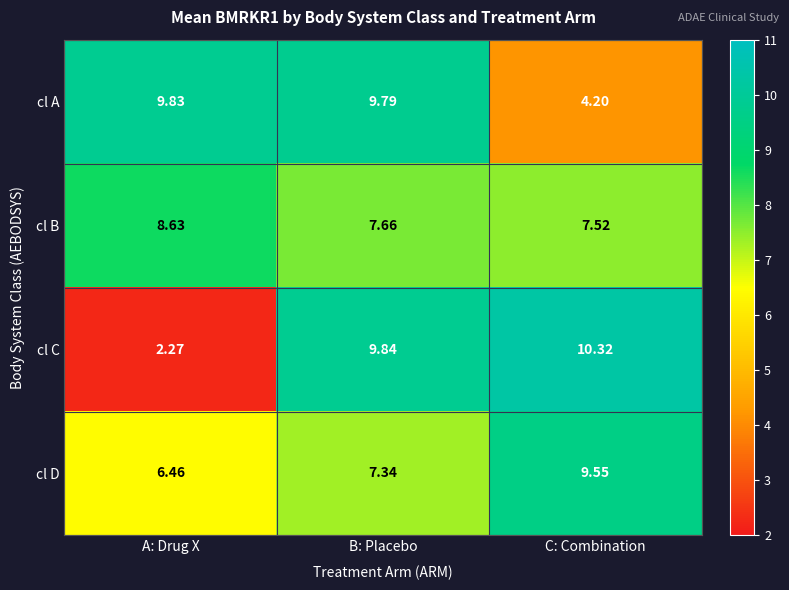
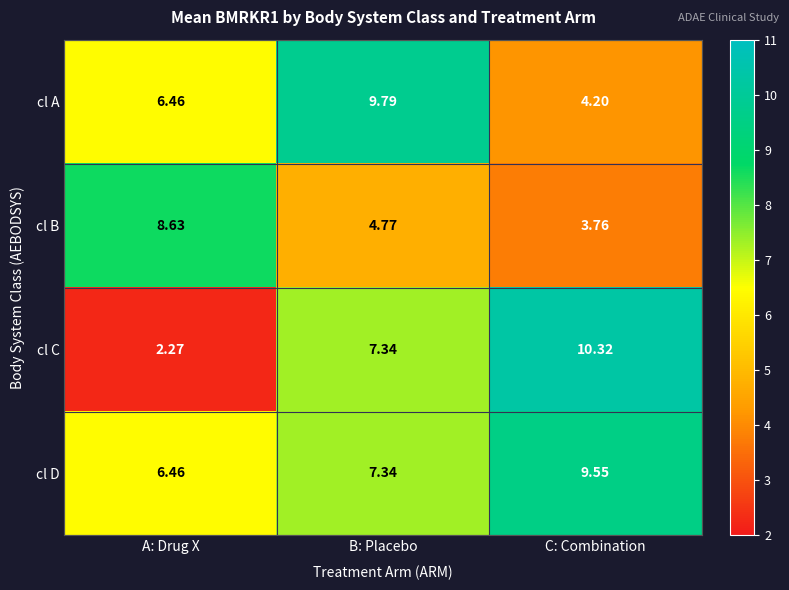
  {
    "cl A": {
-     "A: Drug X": 9.83,
+     "A: Drug X": 6.46,
      "B: Placebo": 9.79,
      "C: Combination": 4.20
    },
    "cl B": {
      "A: Drug X": 8.63,
-     "B: Placebo": 7.66,
-     "C: Combination": 7.52
+     "B: Placebo": 4.77,
+     "C: Combination": 3.76
    },
    "cl C": {
      "A: Drug X": 2.27,
-     "B: Placebo": 9.84,
+     "B: Placebo": 7.34,
      "C: Combination": 10.32
    },
    "cl D": {
      "A: Drug X": 6.46,
      "B: Placebo": 7.34,
      "C: Combination": 9.55
    }
  }
